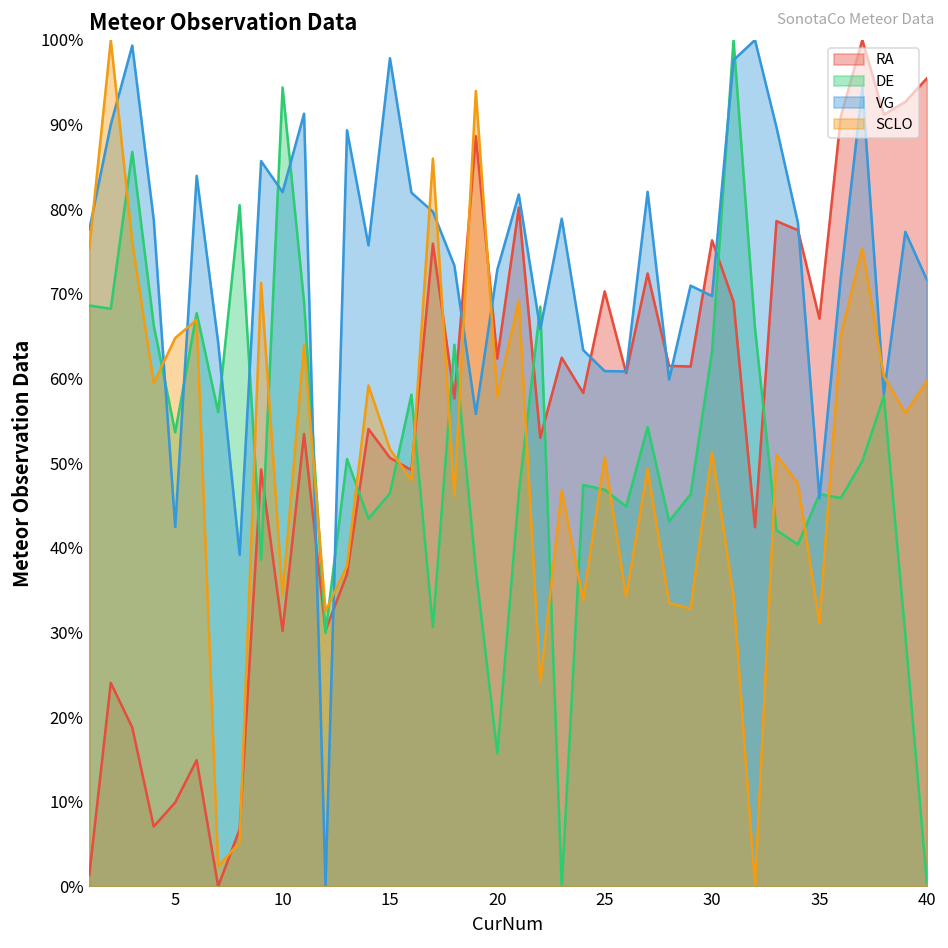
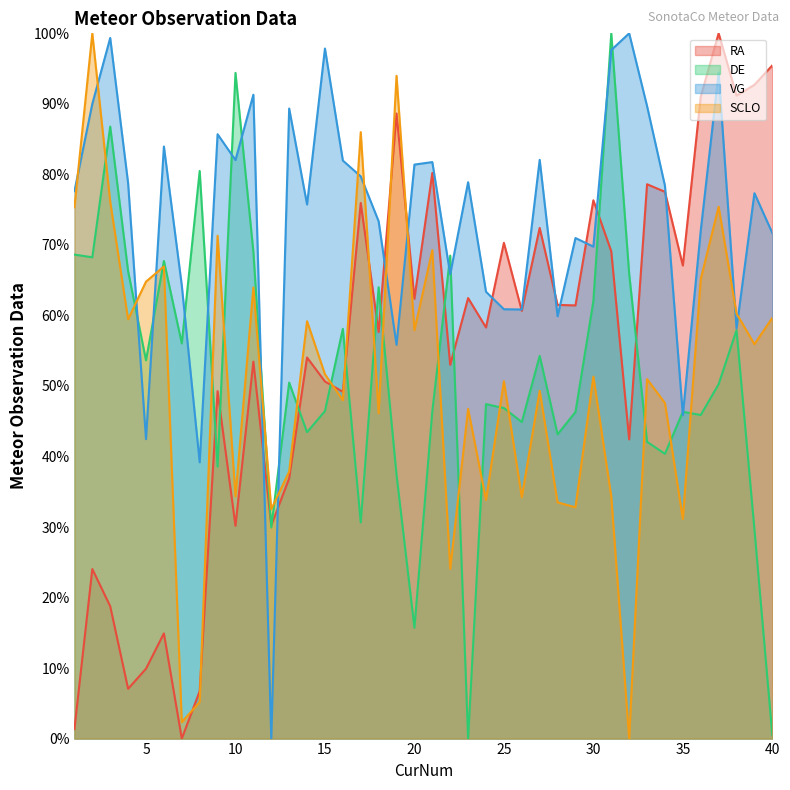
  {
    "DE": {
      "5": "54%",
      "10": "94%",
      "15": "46%",
      "20": "16%",
      "25": "47%",
-     "30": "63%",
+     "30": "62%",
      "35": "46%",
      "40": "0%"
    },
    "VG": {
      "5": "42%",
      "10": "82%",
      "15": "98%",
-     "20": "73%",
+     "20": "81%",
      "25": "61%",
      "30": "70%",
      "35": "46%",
      "40": "72%"
    }
  }
